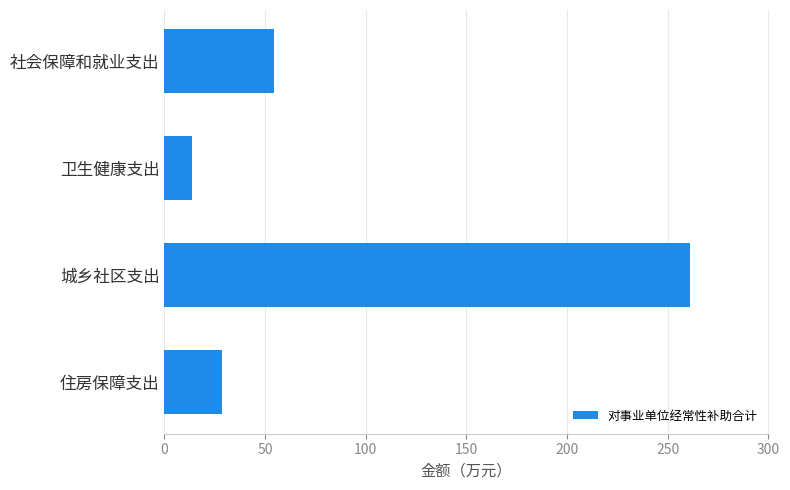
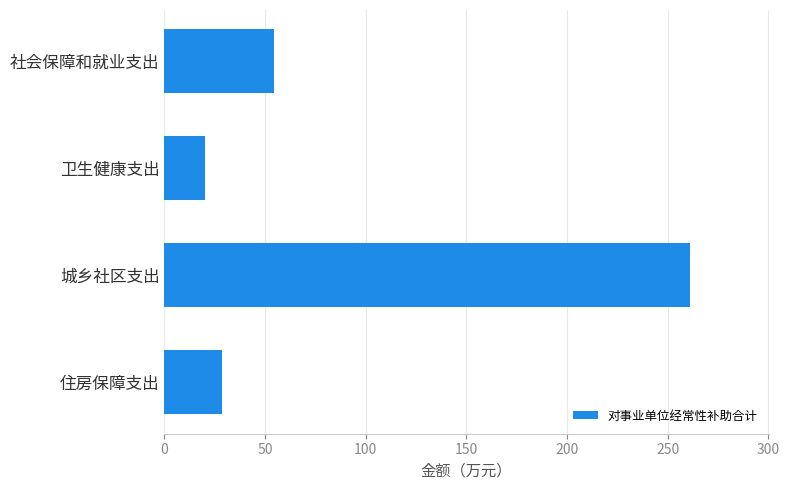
  {
    "社会保障和就业支出": 54,
-   "卫生健康支出": 14,
+   "卫生健康支出": 20,
    "城乡社区支出": 261,
    "住房保障支出": 29
  }
